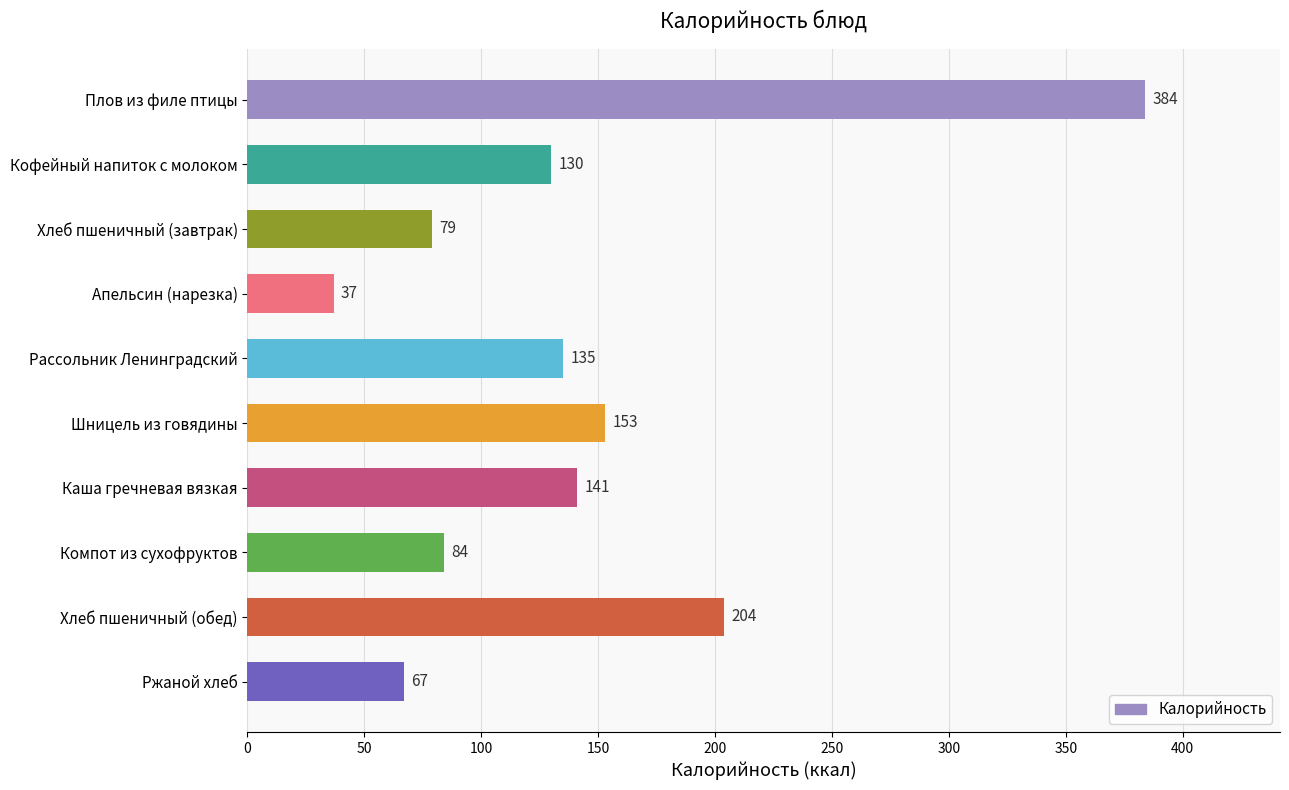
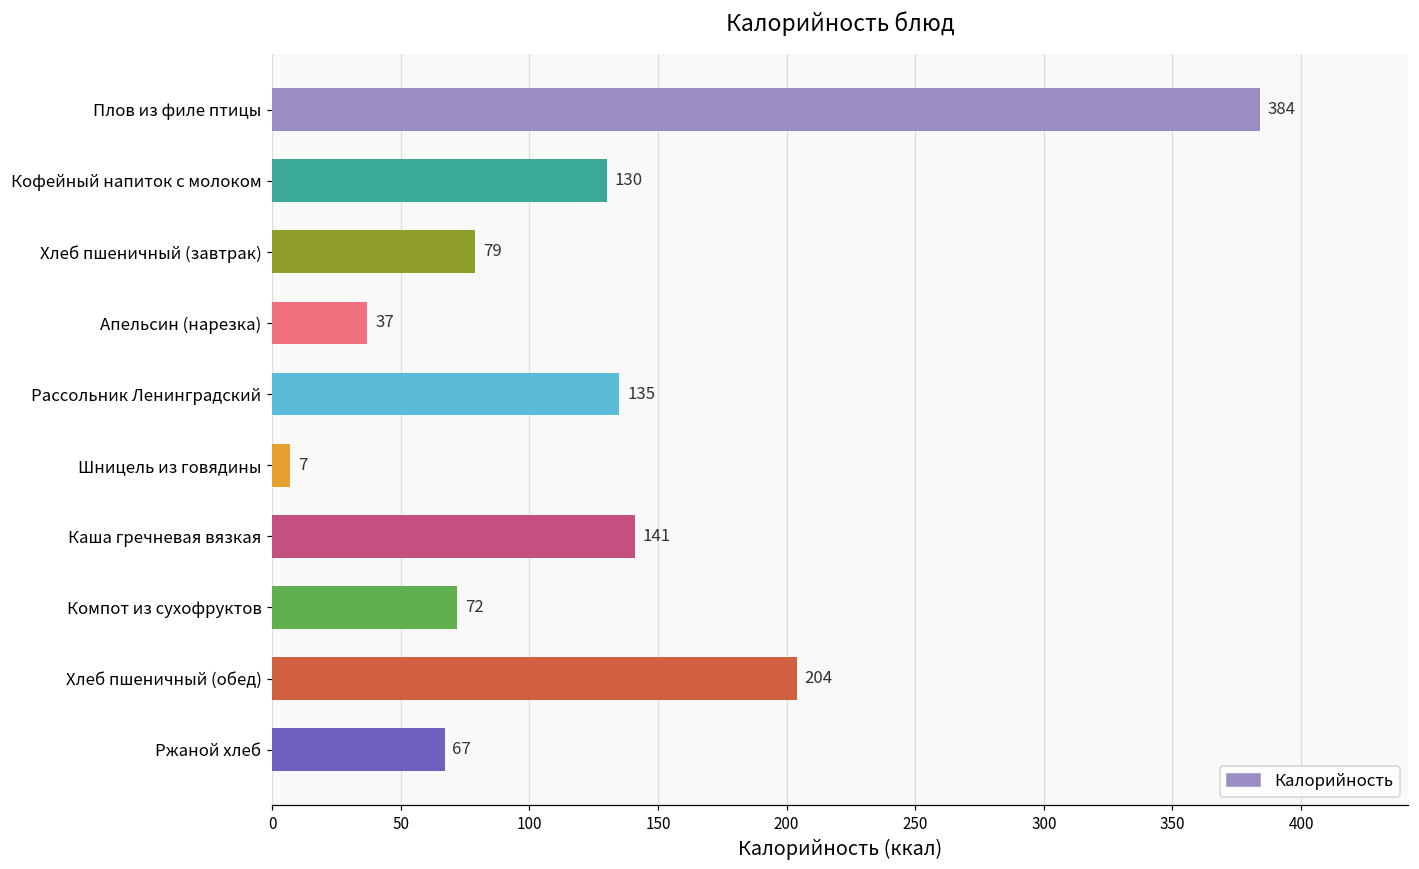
  {
    "Плов из филе птицы": 384,
    "Кофейный напиток с молоком": 130,
    "Хлеб пшеничный (завтрак)": 79,
    "Апельсин (нарезка)": 37,
    "Рассольник Ленинградский": 135,
-   "Шницель из говядины": 153,
+   "Шницель из говядины": 7,
    "Каша гречневая вязкая": 141,
-   "Компот из сухофруктов": 84,
+   "Компот из сухофруктов": 72,
    "Хлеб пшеничный (обед)": 204,
    "Ржаной хлеб": 67
  }
